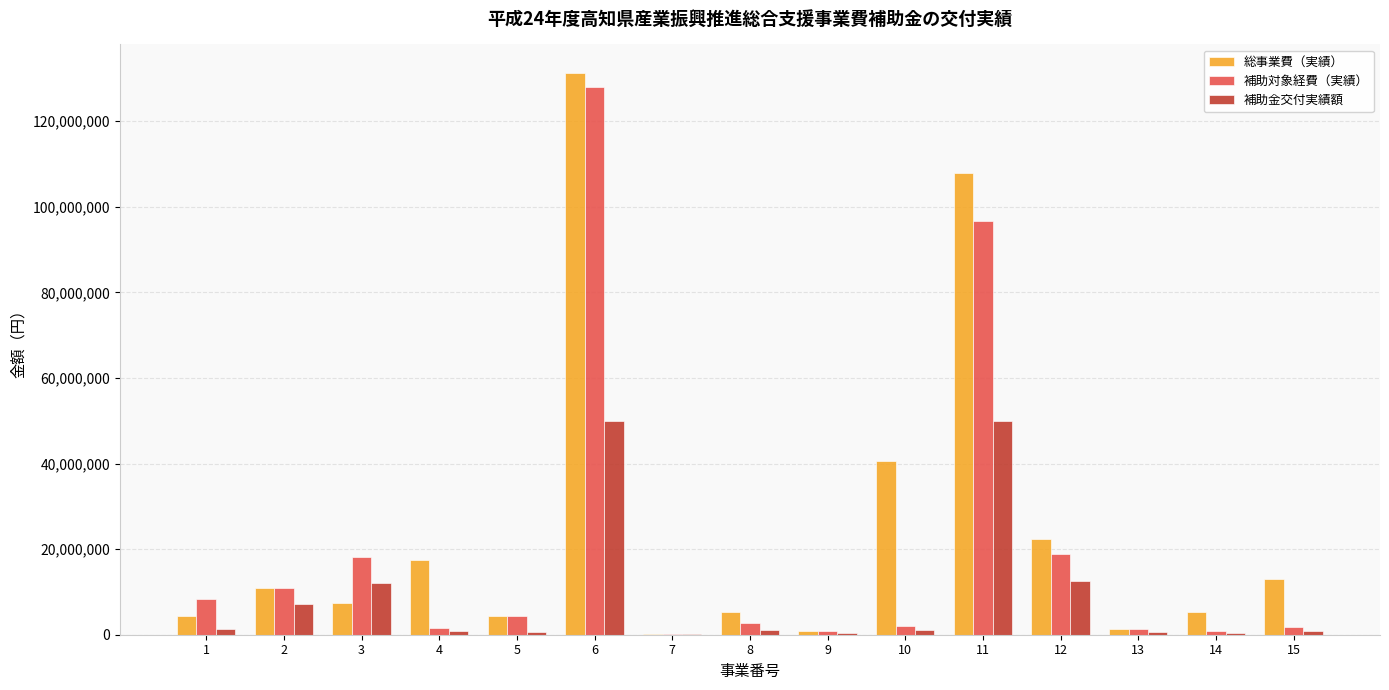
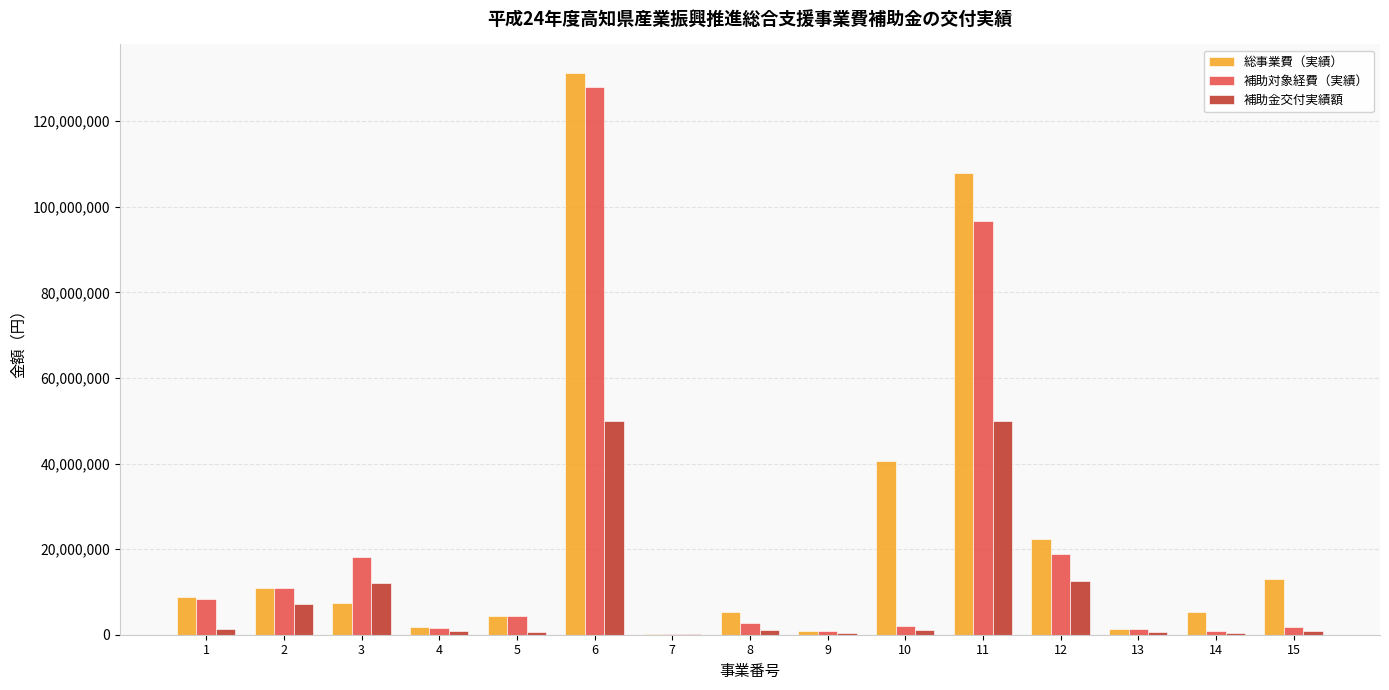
  {
    "総事業費（実績）": {
-     "1": "4,000,000",
+     "1": "9,000,000",
      "2": "11,000,000",
      "3": "8,000,000",
-     "4": "17,000,000",
+     "4": "2,000,000",
      "5": "4,000,000",
      "6": "131,000,000",
      "8": "5,000,000",
      "9": "1,000,000",
      "10": "41,000,000",
      "11": "108,000,000",
      "12": "22,000,000",
      "13": "1,000,000",
      "14": "5,000,000",
      "15": "13,000,000"
    }
  }
